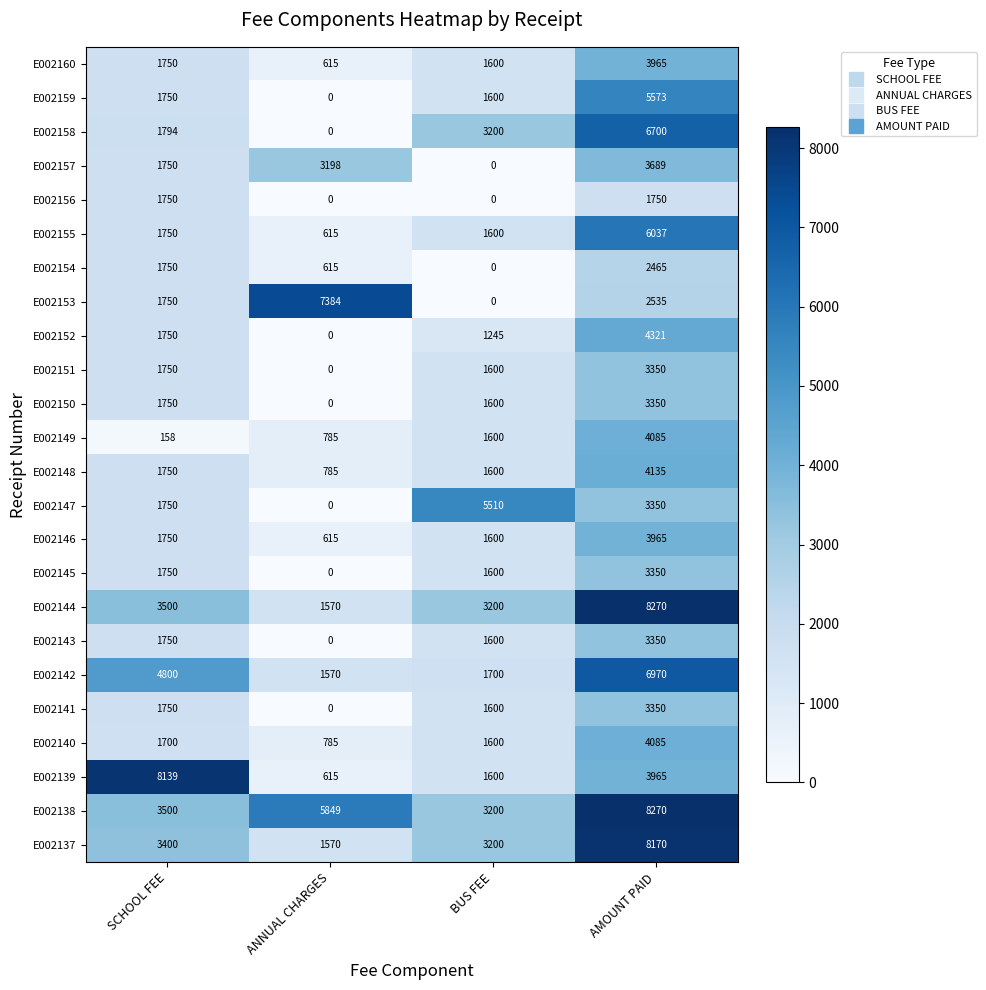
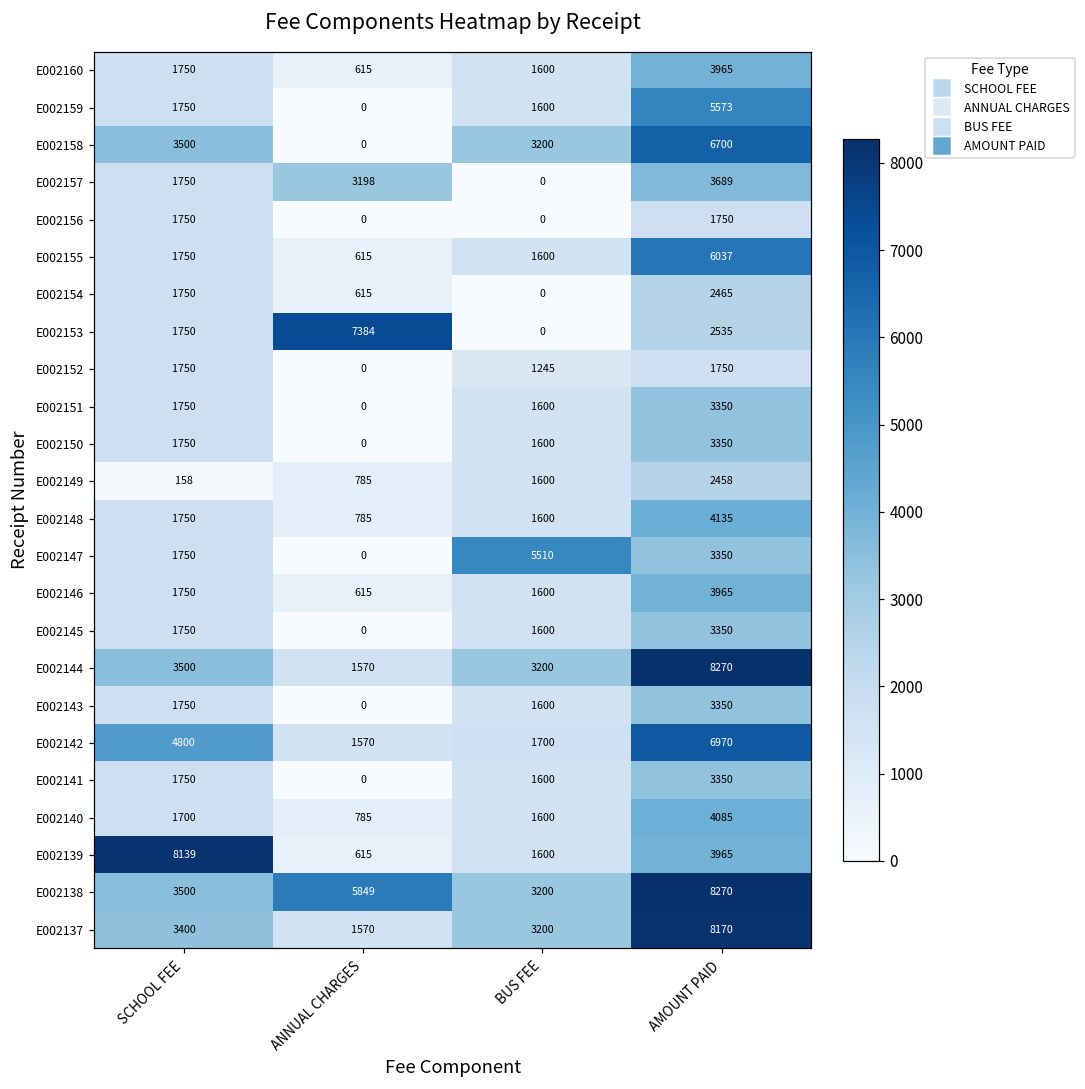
  {
    "E002160": {
      "SCHOOL FEE": 1750,
      "ANNUAL CHARGES": 615,
      "BUS FEE": 1600,
      "AMOUNT PAID": 3965
    },
    "E002159": {
      "SCHOOL FEE": 1750,
      "ANNUAL CHARGES": 0,
      "BUS FEE": 1600,
      "AMOUNT PAID": 5573
    },
    "E002158": {
-     "SCHOOL FEE": 1794,
+     "SCHOOL FEE": 3500,
      "ANNUAL CHARGES": 0,
      "BUS FEE": 3200,
      "AMOUNT PAID": 6700
    },
    "E002157": {
      "SCHOOL FEE": 1750,
      "ANNUAL CHARGES": 3198,
      "BUS FEE": 0,
      "AMOUNT PAID": 3689
    },
    "E002156": {
      "SCHOOL FEE": 1750,
      "ANNUAL CHARGES": 0,
      "BUS FEE": 0,
      "AMOUNT PAID": 1750
    },
    "E002155": {
      "SCHOOL FEE": 1750,
      "ANNUAL CHARGES": 615,
      "BUS FEE": 1600,
      "AMOUNT PAID": 6037
    },
    "E002154": {
      "SCHOOL FEE": 1750,
      "ANNUAL CHARGES": 615,
      "BUS FEE": 0,
      "AMOUNT PAID": 2465
    },
    "E002153": {
      "SCHOOL FEE": 1750,
      "ANNUAL CHARGES": 7384,
      "BUS FEE": 0,
      "AMOUNT PAID": 2535
    },
    "E002152": {
      "SCHOOL FEE": 1750,
      "ANNUAL CHARGES": 0,
      "BUS FEE": 1245,
-     "AMOUNT PAID": 4321
+     "AMOUNT PAID": 1750
    },
    "E002151": {
      "SCHOOL FEE": 1750,
      "ANNUAL CHARGES": 0,
      "BUS FEE": 1600,
      "AMOUNT PAID": 3350
    },
    "E002150": {
      "SCHOOL FEE": 1750,
      "ANNUAL CHARGES": 0,
      "BUS FEE": 1600,
      "AMOUNT PAID": 3350
    },
    "E002149": {
      "SCHOOL FEE": 158,
      "ANNUAL CHARGES": 785,
      "BUS FEE": 1600,
-     "AMOUNT PAID": 4085
+     "AMOUNT PAID": 2458
    },
    "E002148": {
      "SCHOOL FEE": 1750,
      "ANNUAL CHARGES": 785,
      "BUS FEE": 1600,
      "AMOUNT PAID": 4135
    },
    "E002147": {
      "SCHOOL FEE": 1750,
      "ANNUAL CHARGES": 0,
      "BUS FEE": 5510,
      "AMOUNT PAID": 3350
    },
    "E002146": {
      "SCHOOL FEE": 1750,
      "ANNUAL CHARGES": 615,
      "BUS FEE": 1600,
      "AMOUNT PAID": 3965
    },
    "E002145": {
      "SCHOOL FEE": 1750,
      "ANNUAL CHARGES": 0,
      "BUS FEE": 1600,
      "AMOUNT PAID": 3350
    },
    "E002144": {
      "SCHOOL FEE": 3500,
      "ANNUAL CHARGES": 1570,
      "BUS FEE": 3200,
      "AMOUNT PAID": 8270
    },
    "E002143": {
      "SCHOOL FEE": 1750,
      "ANNUAL CHARGES": 0,
      "BUS FEE": 1600,
      "AMOUNT PAID": 3350
    },
    "E002142": {
      "SCHOOL FEE": 4800,
      "ANNUAL CHARGES": 1570,
      "BUS FEE": 1700,
      "AMOUNT PAID": 6970
    },
    "E002141": {
      "SCHOOL FEE": 1750,
      "ANNUAL CHARGES": 0,
      "BUS FEE": 1600,
      "AMOUNT PAID": 3350
    },
    "E002140": {
      "SCHOOL FEE": 1700,
      "ANNUAL CHARGES": 785,
      "BUS FEE": 1600,
      "AMOUNT PAID": 4085
    },
    "E002139": {
      "SCHOOL FEE": 8139,
      "ANNUAL CHARGES": 615,
      "BUS FEE": 1600,
      "AMOUNT PAID": 3965
    },
    "E002138": {
      "SCHOOL FEE": 3500,
      "ANNUAL CHARGES": 5849,
      "BUS FEE": 3200,
      "AMOUNT PAID": 8270
    },
    "E002137": {
      "SCHOOL FEE": 3400,
      "ANNUAL CHARGES": 1570,
      "BUS FEE": 3200,
      "AMOUNT PAID": 8170
    }
  }
